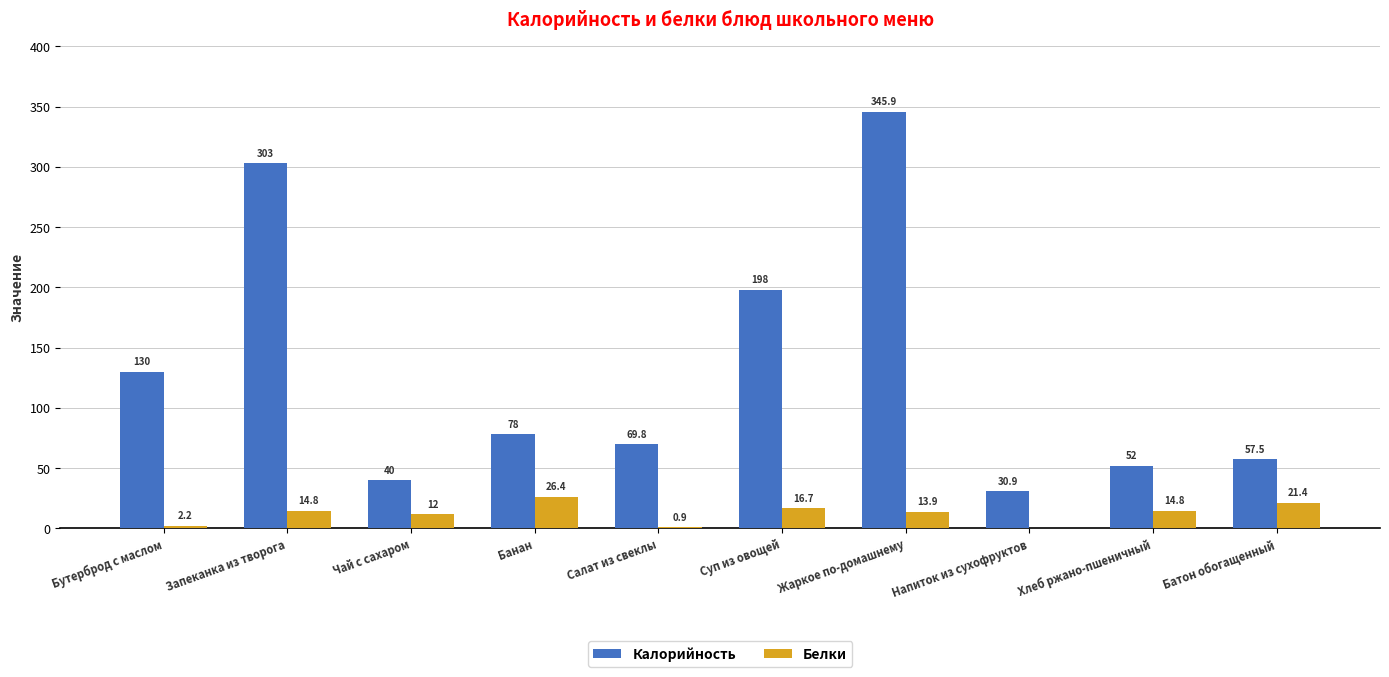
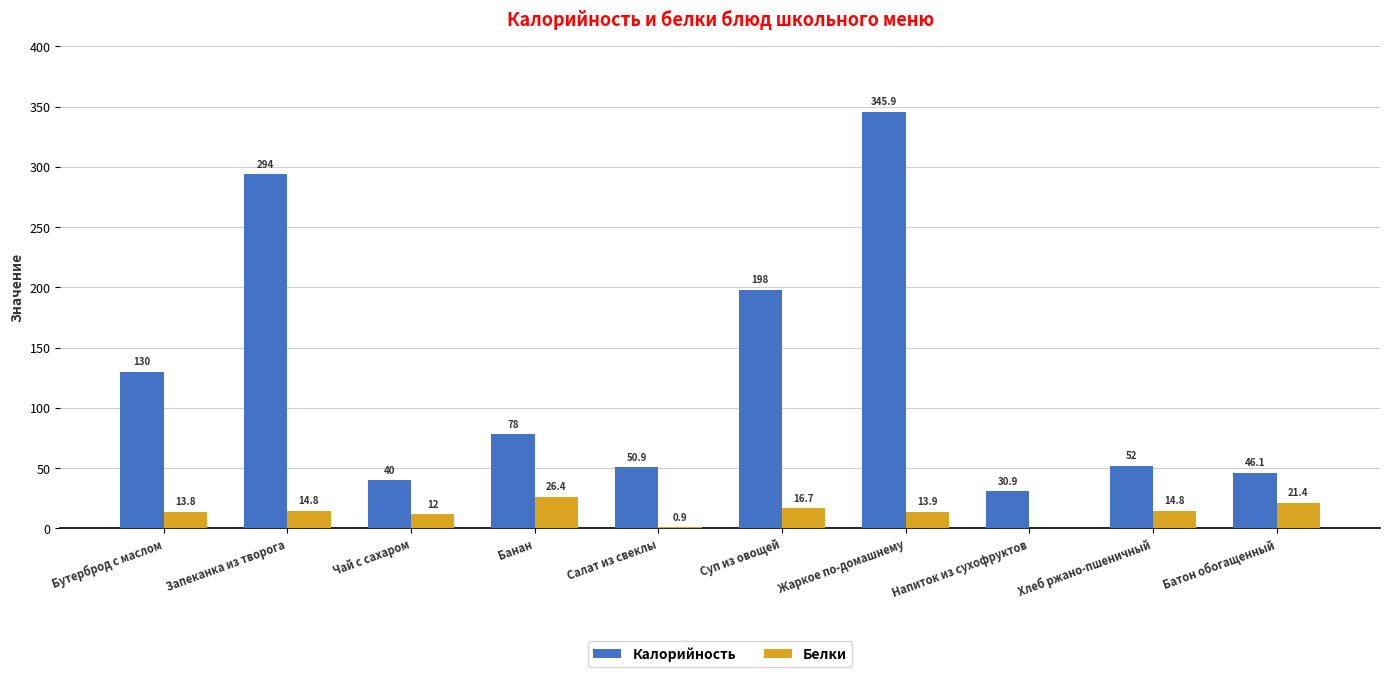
  {
    "Калорийность": {
      "Бутерброд с маслом": 130,
-     "Запеканка из творога": 303,
+     "Запеканка из творога": 294,
      "Чай с сахаром": 40,
      "Банан": 78,
-     "Салат из свеклы": 69.8,
+     "Салат из свеклы": 50.9,
      "Суп из овощей": 198,
      "Жаркое по-домашнему": 345.9,
      "Напиток из сухофруктов": 30.9,
      "Хлеб ржано-пшеничный": 52,
-     "Батон обогащенный": 57.5
+     "Батон обогащенный": 46.1
    },
    "Белки": {
-     "Бутерброд с маслом": 2.2,
+     "Бутерброд с маслом": 13.8,
      "Запеканка из творога": 14.8,
      "Чай с сахаром": 12,
      "Банан": 26.4,
      "Салат из свеклы": 0.9,
      "Суп из овощей": 16.7,
      "Жаркое по-домашнему": 13.9,
      "Хлеб ржано-пшеничный": 14.8,
      "Батон обогащенный": 21.4
    }
  }
